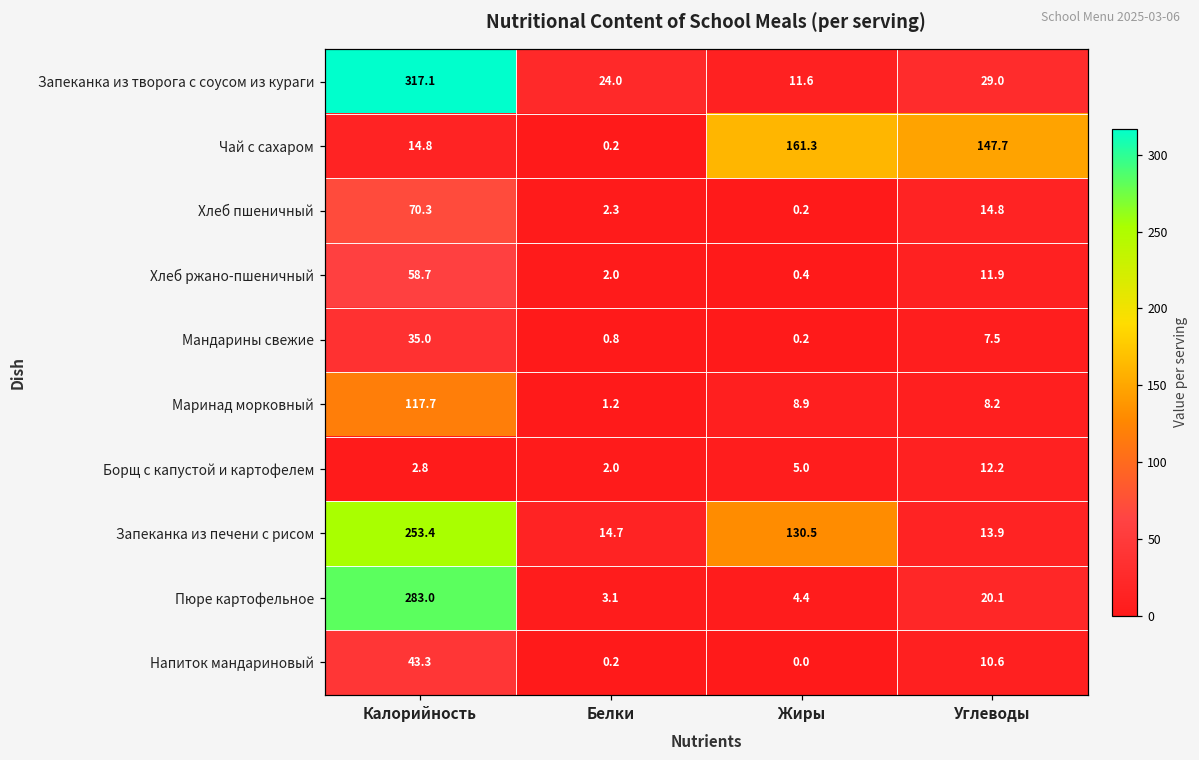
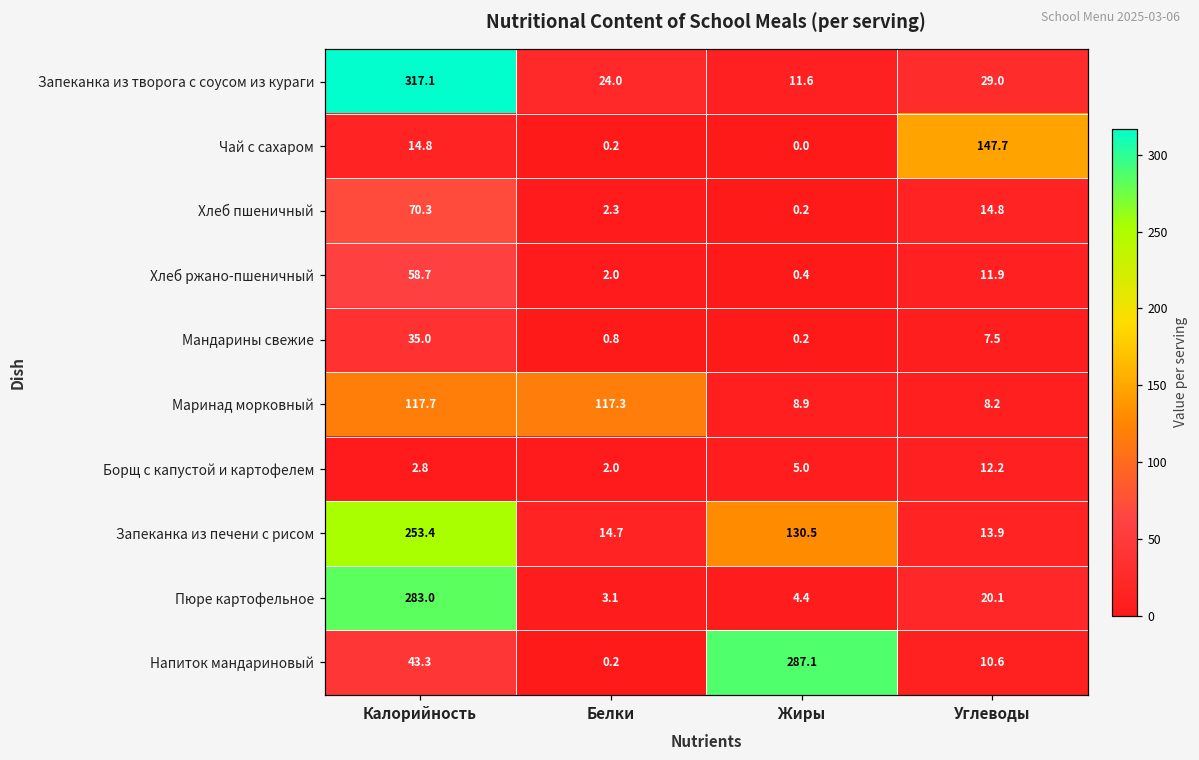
  {
    "Запеканка из творога с соусом из кураги": {
      "Калорийность": 317.1,
      "Белки": 24.0,
      "Жиры": 11.6,
      "Углеводы": 29.0
    },
    "Чай с сахаром": {
      "Калорийность": 14.8,
      "Белки": 0.2,
-     "Жиры": 161.3,
+     "Жиры": 0.0,
      "Углеводы": 147.7
    },
    "Хлеб пшеничный": {
      "Калорийность": 70.3,
      "Белки": 2.3,
      "Жиры": 0.2,
      "Углеводы": 14.8
    },
    "Хлеб ржано-пшеничный": {
      "Калорийность": 58.7,
      "Белки": 2.0,
      "Жиры": 0.4,
      "Углеводы": 11.9
    },
    "Мандарины свежие": {
      "Калорийность": 35.0,
      "Белки": 0.8,
      "Жиры": 0.2,
      "Углеводы": 7.5
    },
    "Маринад морковный": {
      "Калорийность": 117.7,
-     "Белки": 1.2,
+     "Белки": 117.3,
      "Жиры": 8.9,
      "Углеводы": 8.2
    },
    "Борщ с капустой и картофелем": {
      "Калорийность": 2.8,
      "Белки": 2.0,
      "Жиры": 5.0,
      "Углеводы": 12.2
    },
    "Запеканка из печени с рисом": {
      "Калорийность": 253.4,
      "Белки": 14.7,
      "Жиры": 130.5,
      "Углеводы": 13.9
    },
    "Пюре картофельное": {
      "Калорийность": 283.0,
      "Белки": 3.1,
      "Жиры": 4.4,
      "Углеводы": 20.1
    },
    "Напиток мандариновый": {
      "Калорийность": 43.3,
      "Белки": 0.2,
-     "Жиры": 0.0,
+     "Жиры": 287.1,
      "Углеводы": 10.6
    }
  }
